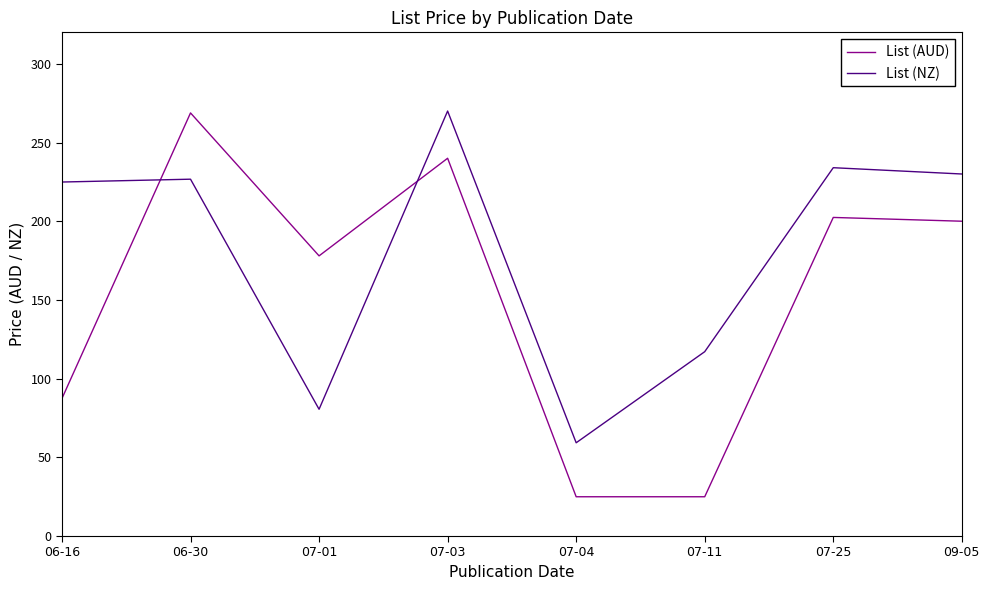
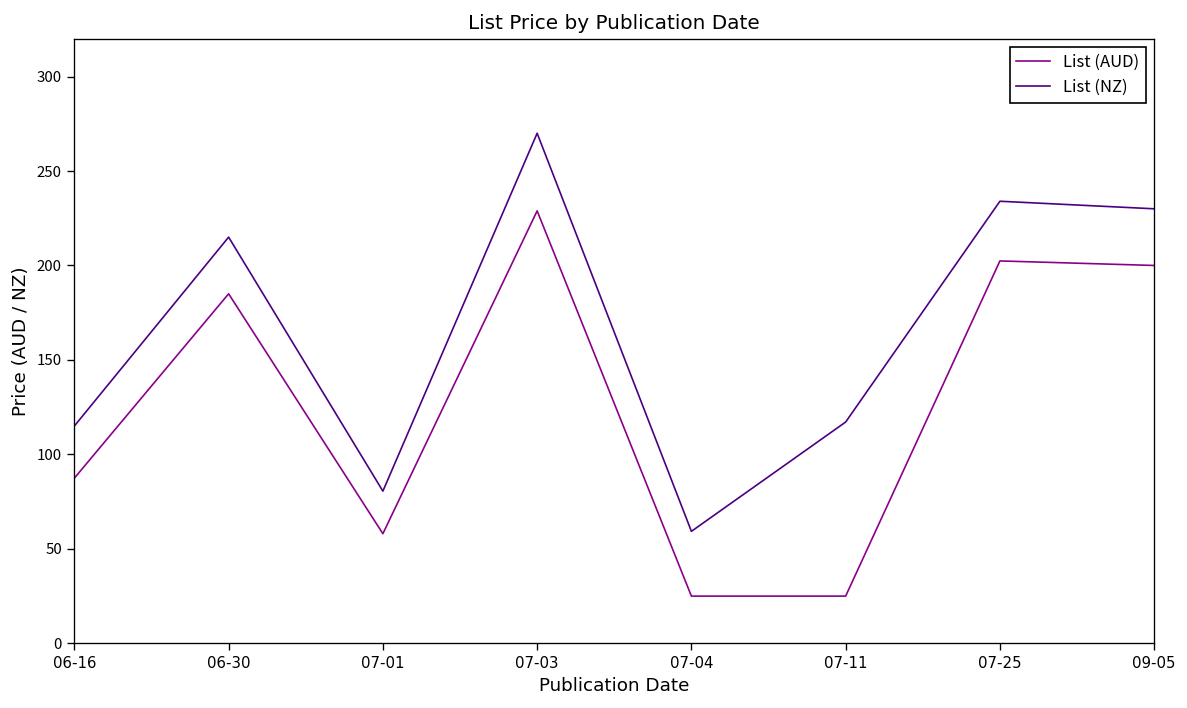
  {
    "List (AUD)": {
      "06-16": 87,
-     "06-30": 269,
-     "07-01": 178,
-     "07-03": 240,
+     "06-30": 185,
+     "07-01": 58,
+     "07-03": 229,
      "07-04": 25,
      "07-11": 25,
      "07-25": 202,
      "09-05": 200
    },
    "List (NZ)": {
-     "06-16": 225,
-     "06-30": 227,
+     "06-16": 115,
+     "06-30": 215,
      "07-01": 81,
      "07-03": 270,
      "07-04": 59,
      "07-11": 117,
      "07-25": 234,
      "09-05": 230
    }
  }
